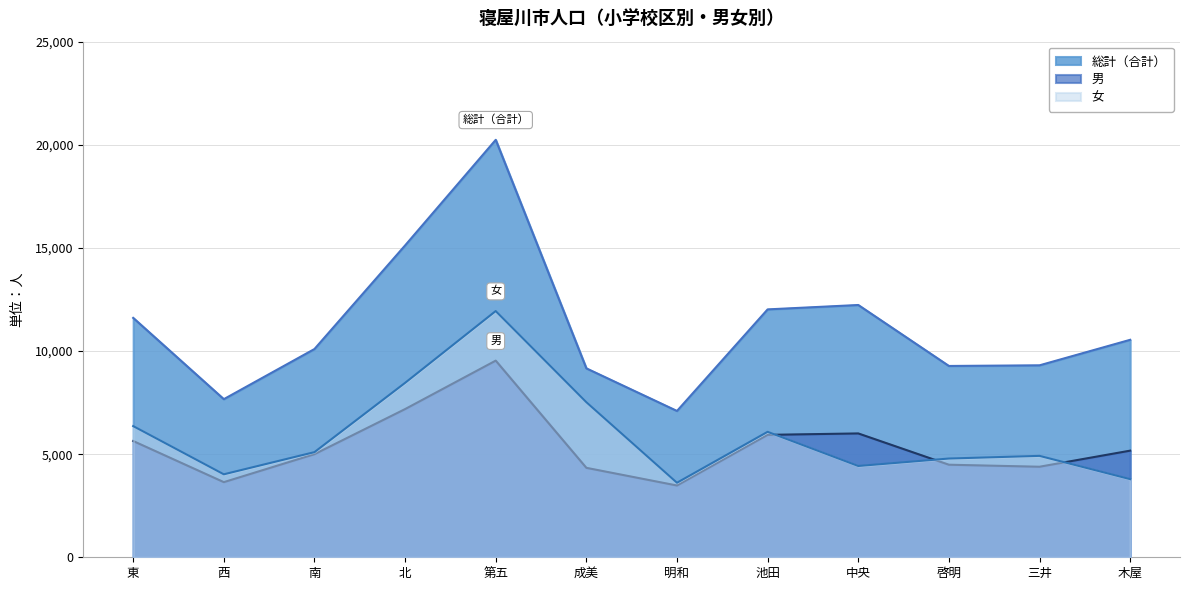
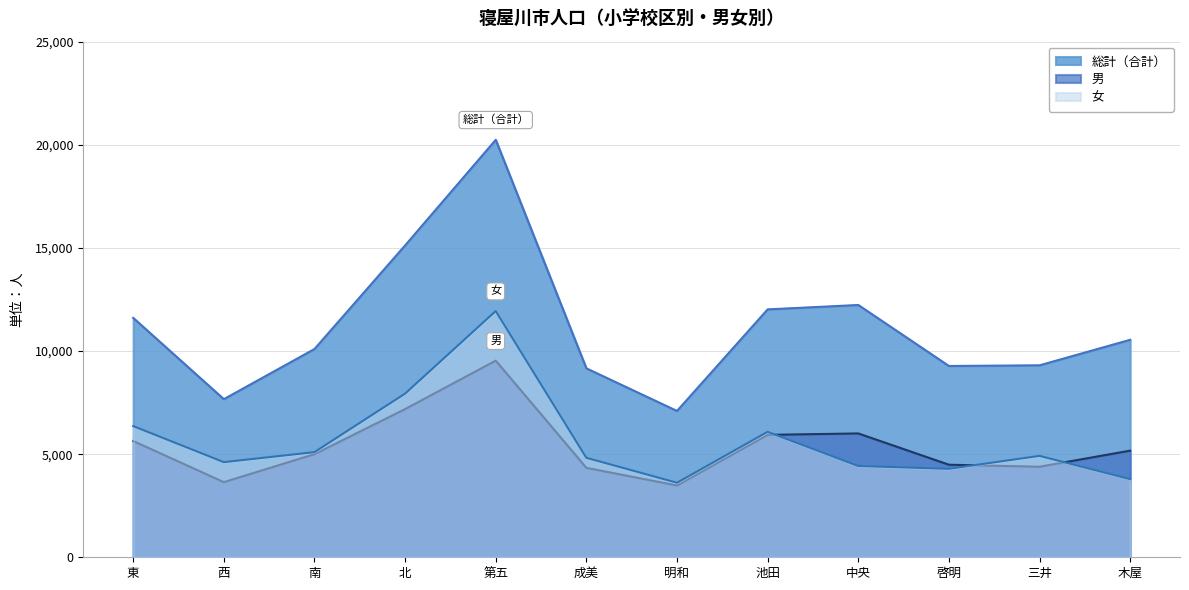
  {
    "女": {
      "東": "6,400",
-     "西": "4,000",
-     "北": "8,500",
+     "西": "4,600",
+     "北": "7,900",
      "第五": "11,900",
-     "成美": "7,500",
+     "成美": "4,800",
      "明和": "3,600",
      "池田": "6,100",
      "中央": "4,400",
-     "啓明": "4,800",
+     "啓明": "4,300",
      "三井": "4,900",
      "木屋": "3,800"
    }
  }
